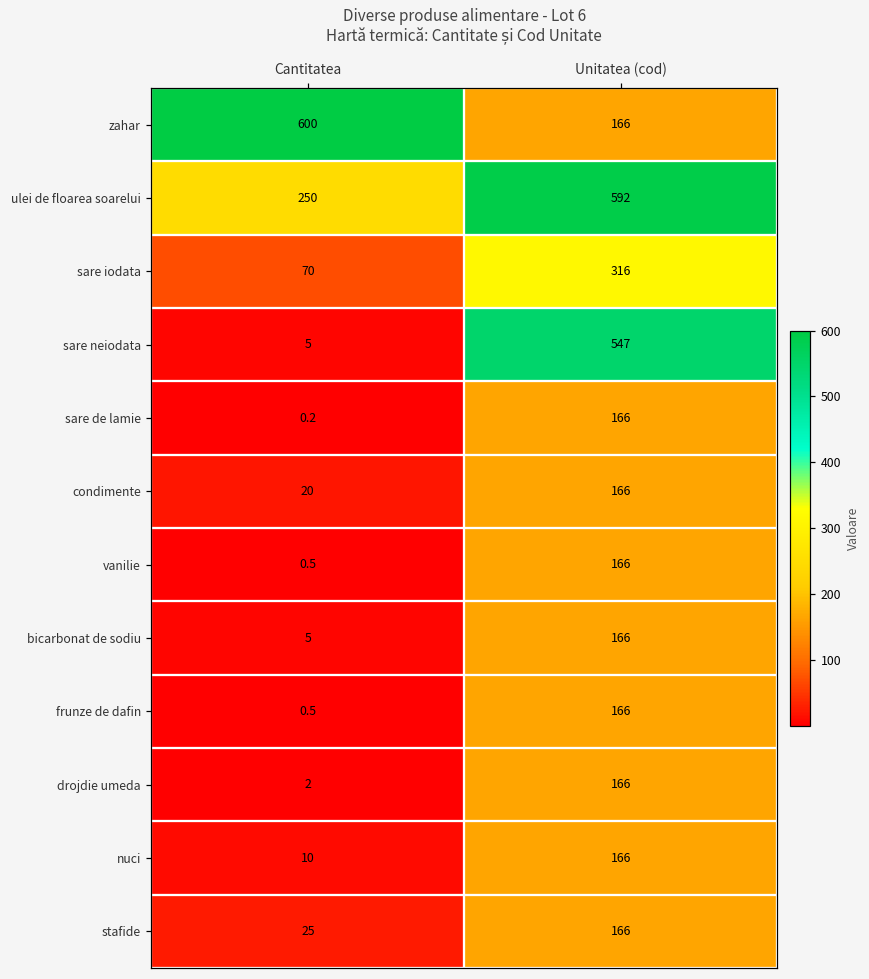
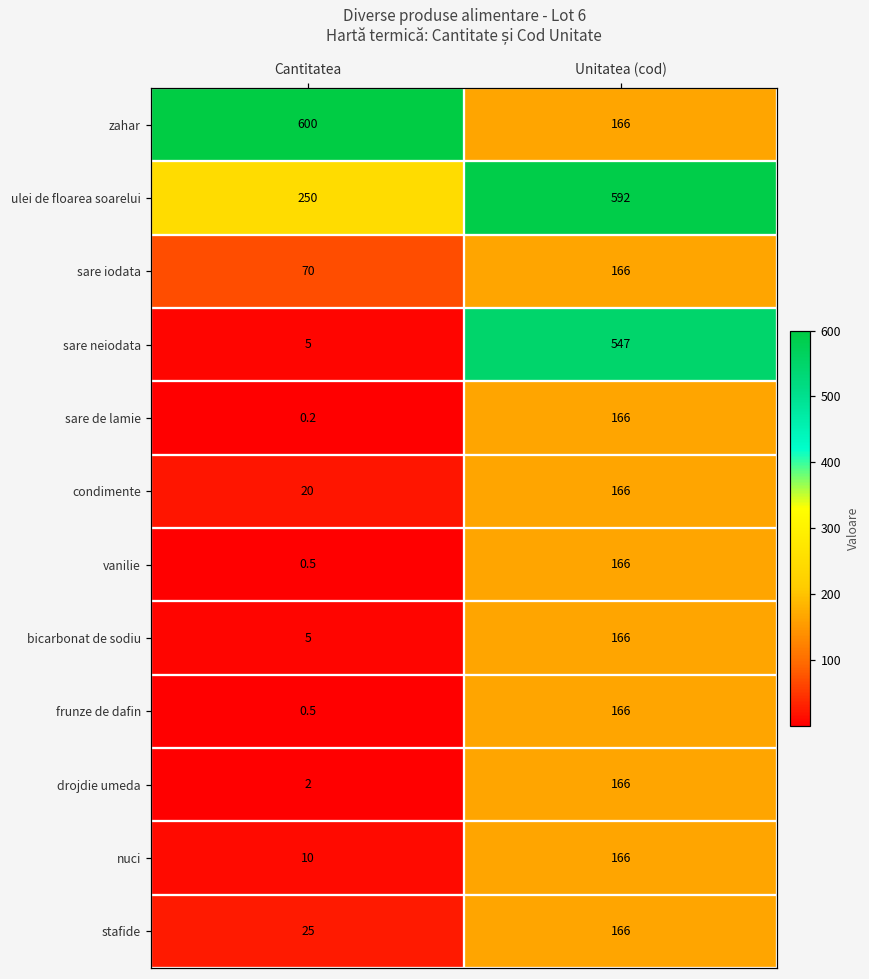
  {
    "zahar": {
      "Cantitatea": 600,
      "Unitatea (cod)": 166
    },
    "ulei de floarea soarelui": {
      "Cantitatea": 250,
      "Unitatea (cod)": 592
    },
    "sare iodata": {
      "Cantitatea": 70,
-     "Unitatea (cod)": 316
+     "Unitatea (cod)": 166
    },
    "sare neiodata": {
      "Cantitatea": 5,
      "Unitatea (cod)": 547
    },
    "sare de lamie": {
      "Cantitatea": 0.2,
      "Unitatea (cod)": 166
    },
    "condimente": {
      "Cantitatea": 20,
      "Unitatea (cod)": 166
    },
    "vanilie": {
      "Cantitatea": 0.5,
      "Unitatea (cod)": 166
    },
    "bicarbonat de sodiu": {
      "Cantitatea": 5,
      "Unitatea (cod)": 166
    },
    "frunze de dafin": {
      "Cantitatea": 0.5,
      "Unitatea (cod)": 166
    },
    "drojdie umeda": {
      "Cantitatea": 2,
      "Unitatea (cod)": 166
    },
    "nuci": {
      "Cantitatea": 10,
      "Unitatea (cod)": 166
    },
    "stafide": {
      "Cantitatea": 25,
      "Unitatea (cod)": 166
    }
  }
